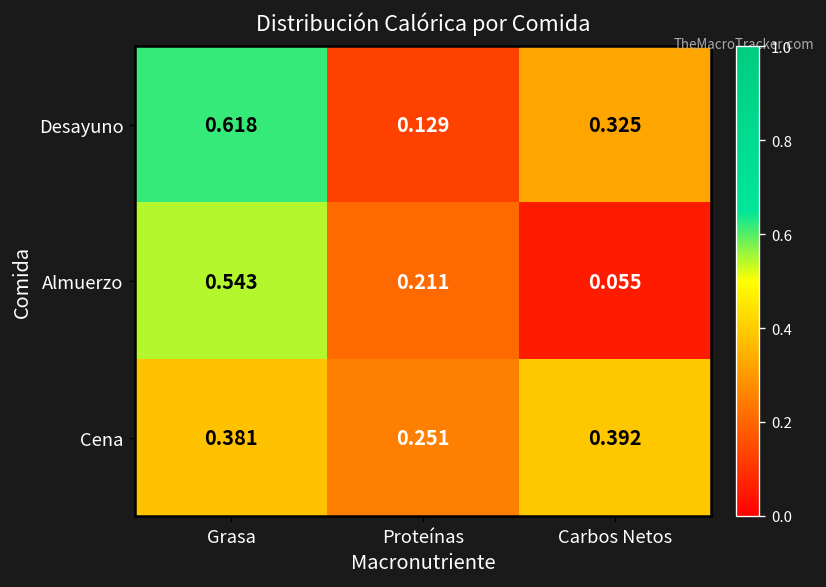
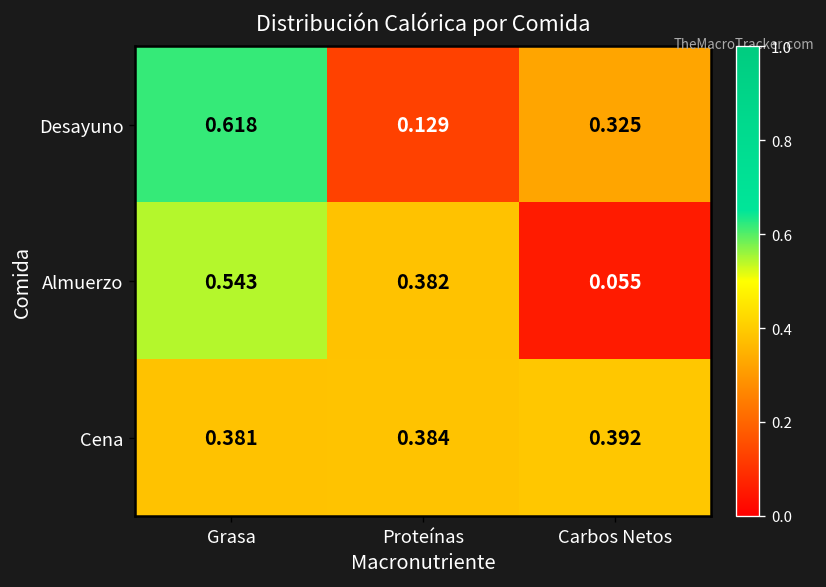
  {
    "Desayuno": {
      "Grasa": 0.618,
      "Proteínas": 0.129,
      "Carbos Netos": 0.325
    },
    "Almuerzo": {
      "Grasa": 0.543,
-     "Proteínas": 0.211,
+     "Proteínas": 0.382,
      "Carbos Netos": 0.055
    },
    "Cena": {
      "Grasa": 0.381,
-     "Proteínas": 0.251,
+     "Proteínas": 0.384,
      "Carbos Netos": 0.392
    }
  }
